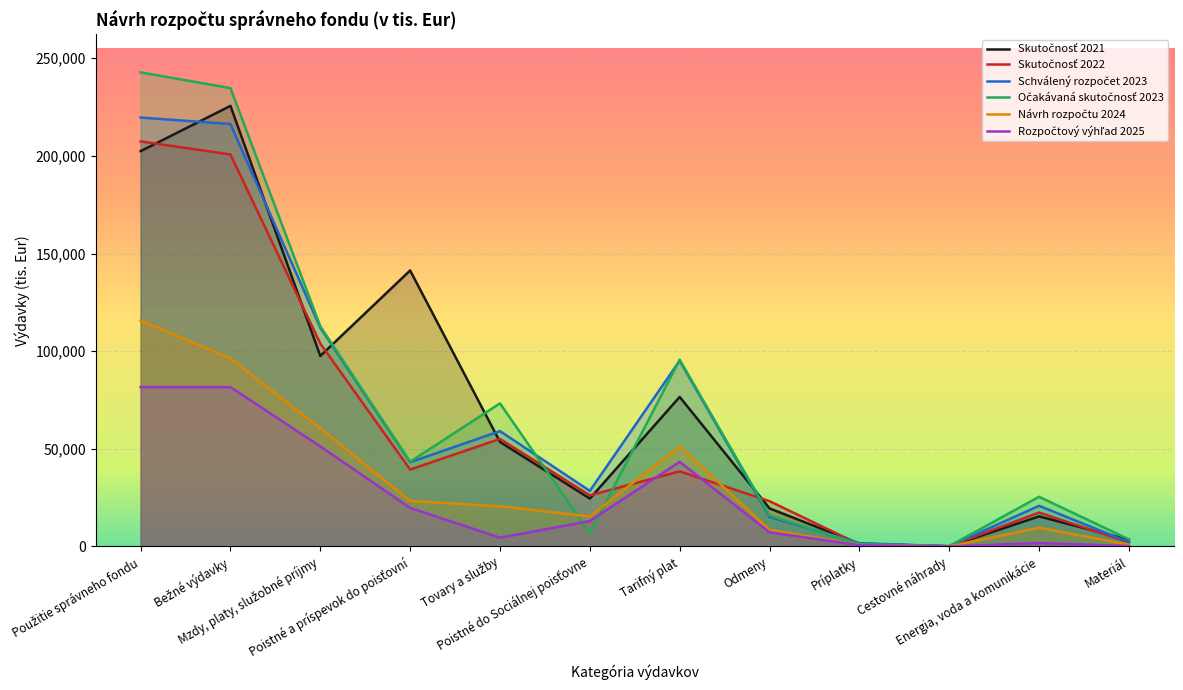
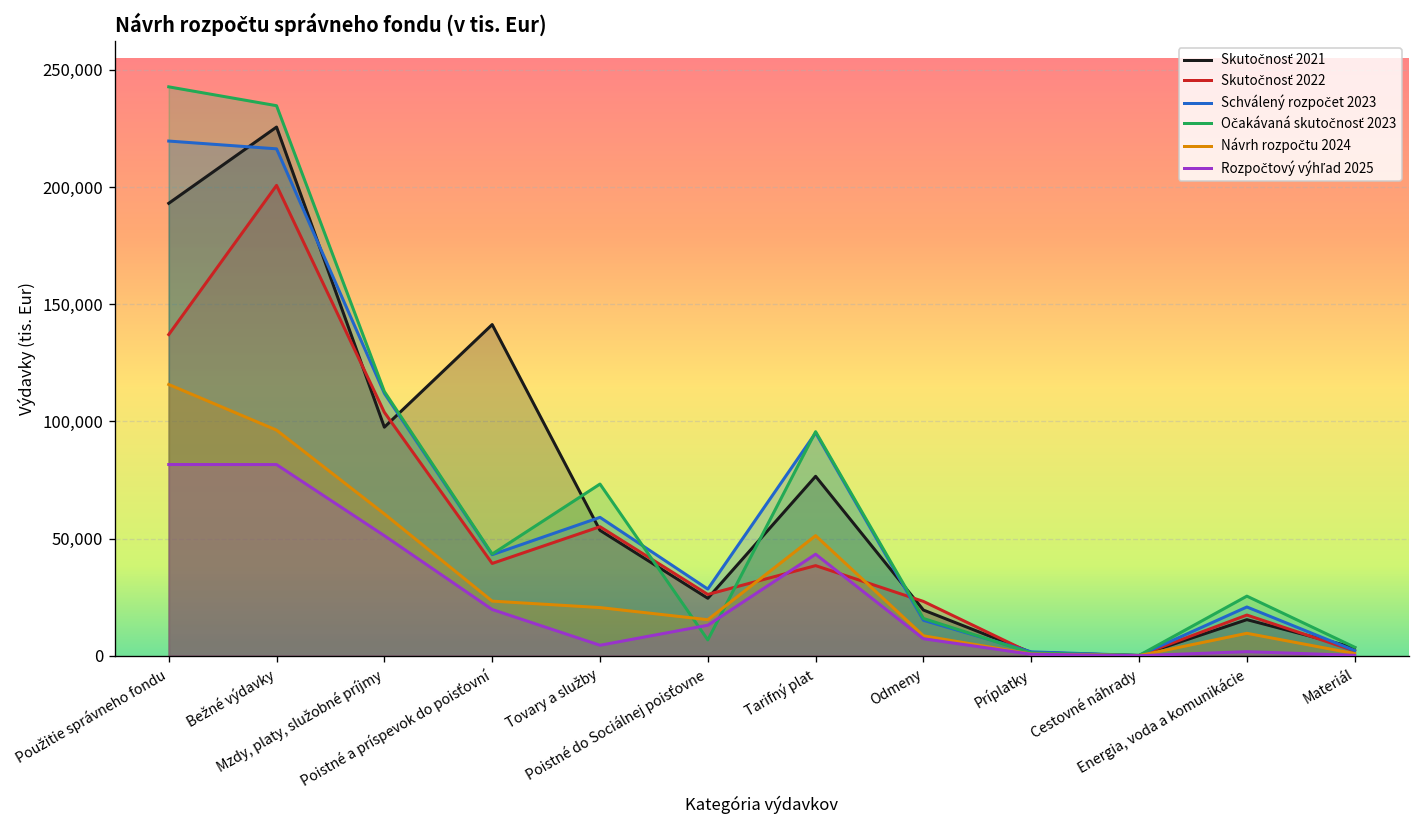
  {
    "Skutočnosť 2021": {
-     "Použitie správneho fondu": "202,000",
+     "Použitie správneho fondu": "193,000",
      "Bežné výdavky": "226,000",
      "Mzdy, platy, služobné príjmy": "98,000",
      "Poistné a príspevok do poisťovní": "141,000",
      "Tovary a služby": "54,000",
      "Poistné do Sociálnej poisťovne": "25,000",
      "Tarifný plat": "77,000",
      "Odmeny": "19,000",
      "Energia, voda a komunikácie": "15,000"
    },
    "Skutočnosť 2022": {
-     "Použitie správneho fondu": "207,000",
+     "Použitie správneho fondu": "137,000",
      "Bežné výdavky": "201,000",
      "Mzdy, platy, služobné príjmy": "104,000",
      "Poistné a príspevok do poisťovní": "39,000",
      "Tovary a služby": "55,000",
      "Poistné do Sociálnej poisťovne": "26,000",
      "Tarifný plat": "38,000",
      "Odmeny": "23,000",
      "Energia, voda a komunikácie": "17,000"
    },
    "Schválený rozpočet 2023": {
      "Použitie správneho fondu": "220,000",
      "Bežné výdavky": "216,000",
      "Tovary a služby": "59,000",
      "Poistné do Sociálnej poisťovne": "28,000",
      "Energia, voda a komunikácie": "21,000"
    },
    "Očakávaná skutočnosť 2023": {
      "Použitie správneho fondu": "243,000",
      "Bežné výdavky": "235,000",
      "Tovary a služby": "73,000",
      "Poistné do Sociálnej poisťovne": "7,000",
      "Energia, voda a komunikácie": "25,000"
    },
    "Návrh rozpočtu 2024": {
      "Použitie správneho fondu": "116,000",
      "Bežné výdavky": "96,000",
      "Mzdy, platy, služobné príjmy": "61,000",
      "Poistné a príspevok do poisťovní": "23,000",
      "Tovary a služby": "21,000",
      "Poistné do Sociálnej poisťovne": "15,000",
      "Tarifný plat": "51,000",
      "Energia, voda a komunikácie": "10,000"
    },
    "Rozpočtový výhľad 2025": {
      "Použitie správneho fondu": "82,000",
      "Bežné výdavky": "82,000",
      "Mzdy, platy, služobné príjmy": "51,000",
      "Poistné a príspevok do poisťovní": "20,000",
      "Tovary a služby": "4,000",
      "Poistné do Sociálnej poisťovne": "13,000",
      "Tarifný plat": "43,000",
      "Energia, voda a komunikácie": "2,000"
    }
  }
